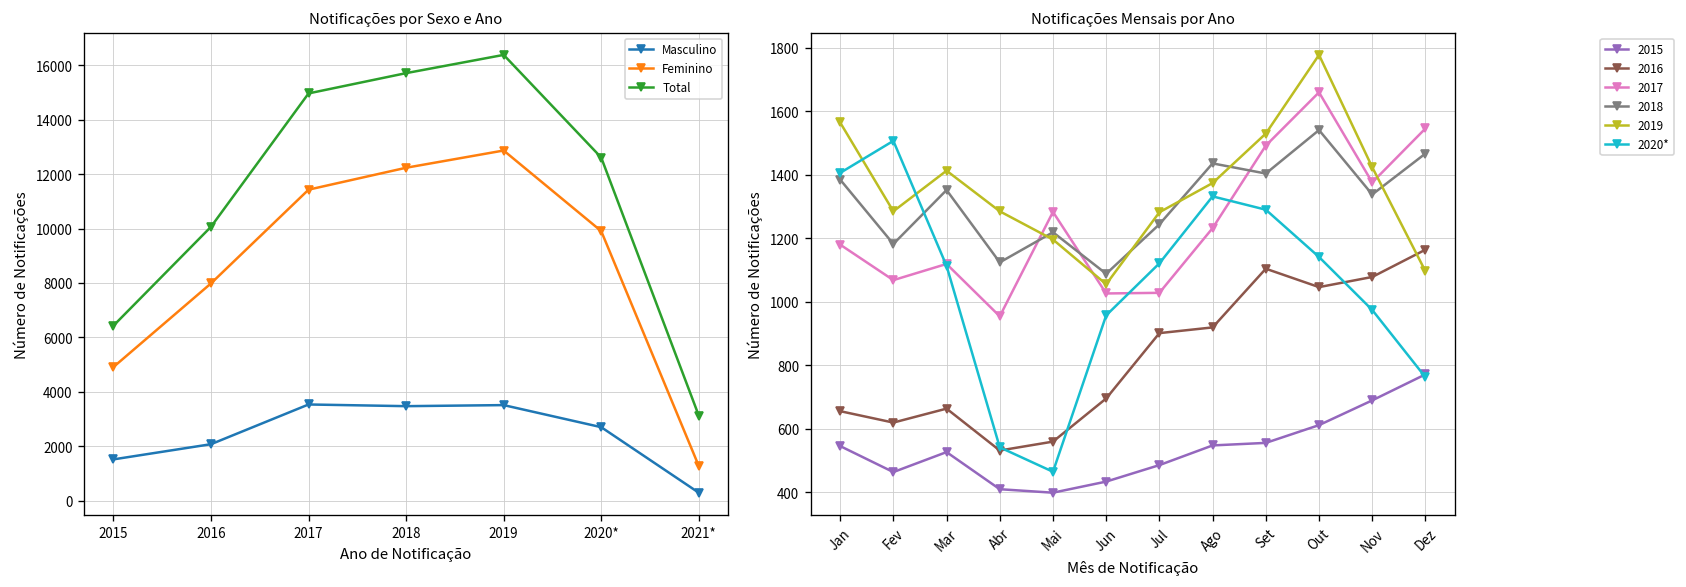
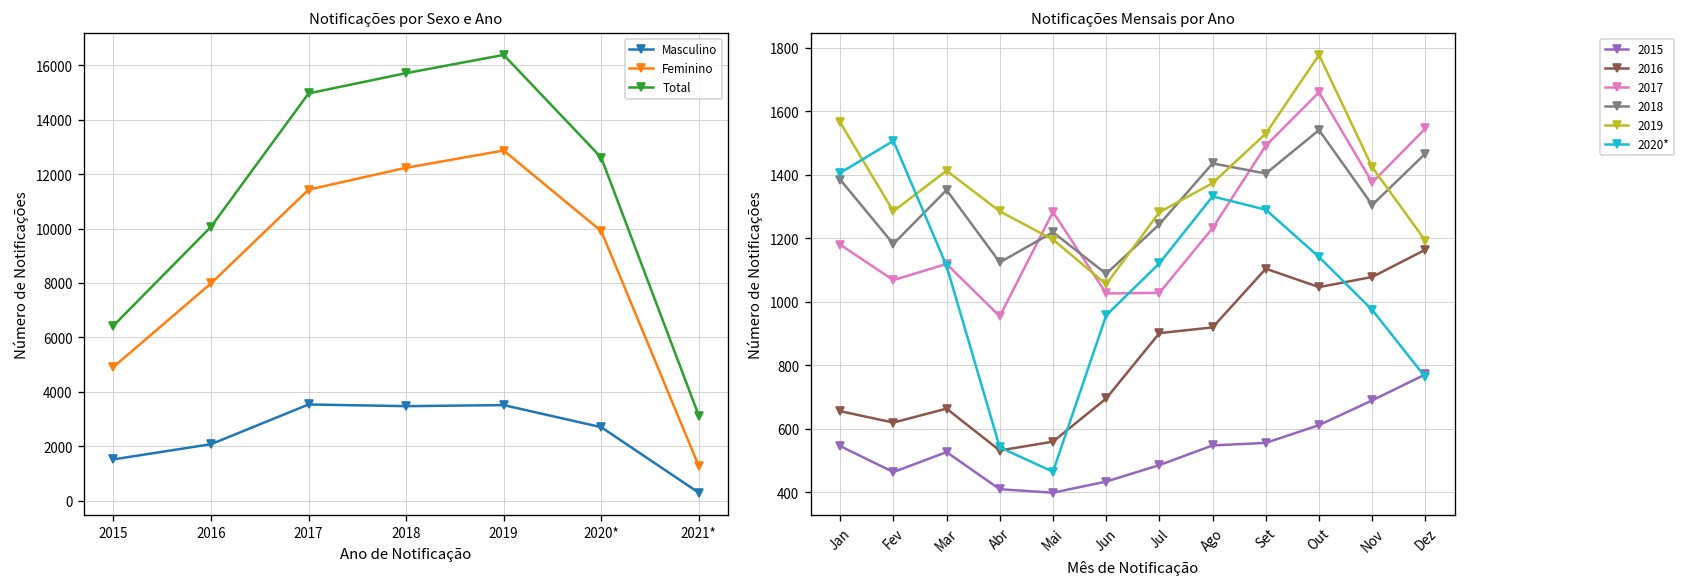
  {
    "Notificações por Sexo e Ano": {
      "Masculino": {
        "2015": 1500,
        "2016": 2100,
        "2017": 3500,
        "2018": 3500,
        "2019": 3500,
        "2020*": 2700,
        "2021*": 300
      },
      "Feminino": {
        "2015": 4900,
        "2016": 8000,
        "2017": 11400,
        "2018": 12200,
        "2019": 12900,
        "2020*": 9900,
        "2021*": 1300
      },
      "Total": {
        "2015": 6400,
        "2016": 10100,
        "2017": 15000,
        "2018": 15700,
        "2019": 16400,
        "2020*": 12600,
        "2021*": 3100
      }
    },
    "Notificações Mensais por Ano": {
      "2015": {
        "Jan": 550,
        "Fev": 460,
        "Mar": 530,
        "Abr": 410,
        "Mai": 400,
        "Jun": 430,
        "Jul": 490,
        "Ago": 550,
        "Set": 560,
        "Out": 610,
        "Nov": 690
      },
      "2016": {
        "Jan": 660,
        "Fev": 620,
        "Mar": 660,
        "Abr": 530,
        "Mai": 560,
        "Jun": 700,
        "Jul": 900,
        "Ago": 920,
        "Set": 1100,
        "Out": 1050,
        "Nov": 1080,
        "Dez": 1160
      },
      "2017": {
        "Jan": 1180,
        "Fev": 1070,
        "Abr": 950,
        "Mai": 1280,
        "Jun": 1030,
        "Jul": 1030,
        "Ago": 1230,
        "Set": 1490,
        "Out": 1660,
        "Nov": 1380,
        "Dez": 1550
      },
      "2018": {
        "Jan": 1390,
        "Fev": 1180,
        "Mar": 1350,
        "Abr": 1120,
        "Mai": 1220,
        "Jun": 1090,
        "Jul": 1240,
        "Ago": 1440,
        "Set": 1400,
        "Out": 1540,
-       "Nov": 1340,
+       "Nov": 1310,
        "Dez": 1470
      },
      "2019": {
        "Jan": 1570,
        "Fev": 1290,
        "Mar": 1410,
        "Abr": 1290,
        "Mai": 1200,
        "Jun": 1060,
        "Jul": 1280,
        "Ago": 1370,
        "Set": 1530,
        "Out": 1780,
        "Nov": 1420,
-       "Dez": 1100
+       "Dez": 1190
      },
      "2020*": {
        "Jan": 1410,
        "Fev": 1510,
        "Abr": 540,
        "Mai": 460,
        "Jun": 960,
        "Jul": 1120,
        "Ago": 1330,
        "Set": 1290,
        "Out": 1140,
        "Nov": 970
      }
    }
  }
